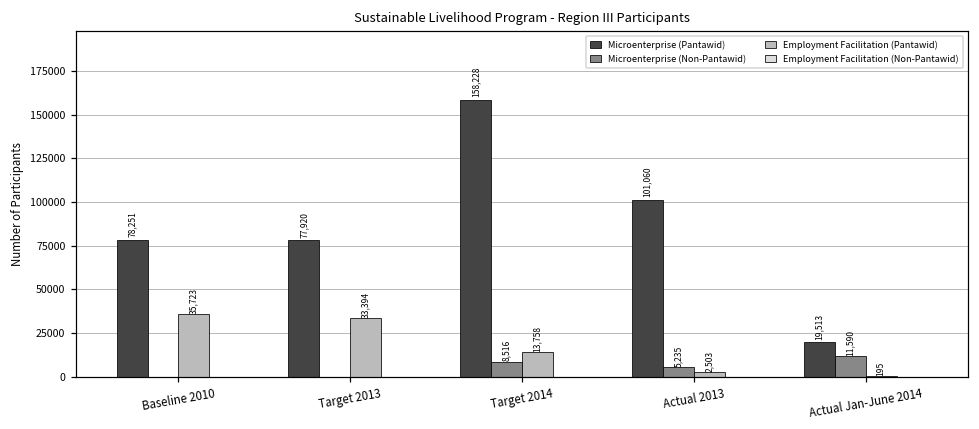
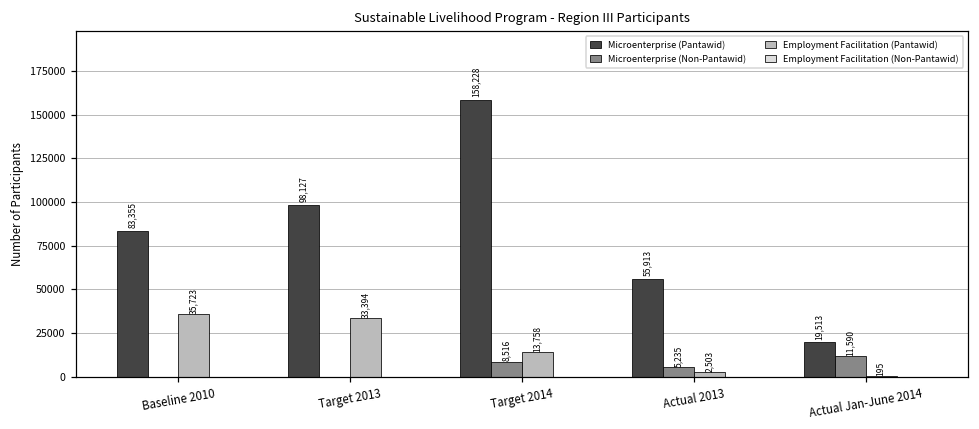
  {
    "Microenterprise (Pantawid)": {
-     "Baseline 2010": "78,251",
-     "Target 2013": "77,920",
+     "Baseline 2010": "83,355",
+     "Target 2013": "98,127",
      "Target 2014": "158,228",
-     "Actual 2013": "101,060",
+     "Actual 2013": "55,913",
      "Actual Jan-June 2014": "19,513"
    },
    "Microenterprise (Non-Pantawid)": {
      "Target 2014": "8,516",
      "Actual 2013": "5,235",
      "Actual Jan-June 2014": "11,590"
    }
  }
